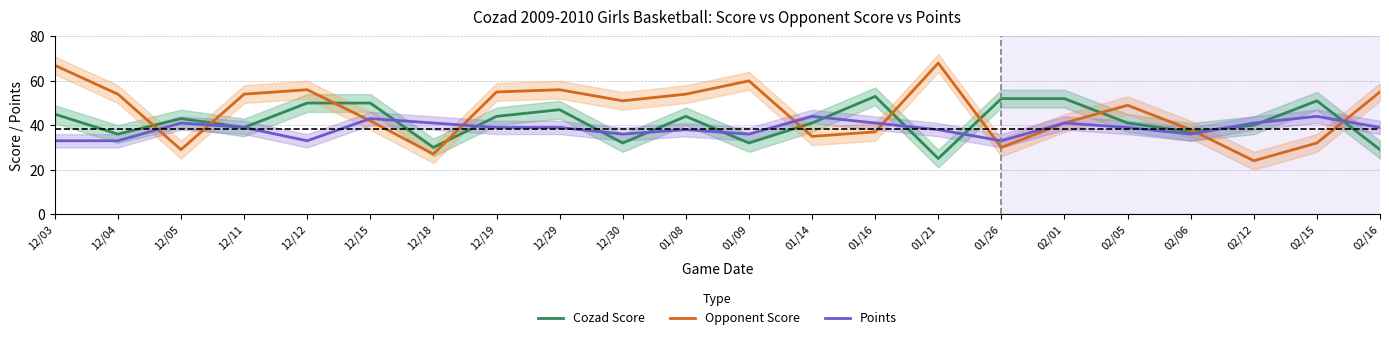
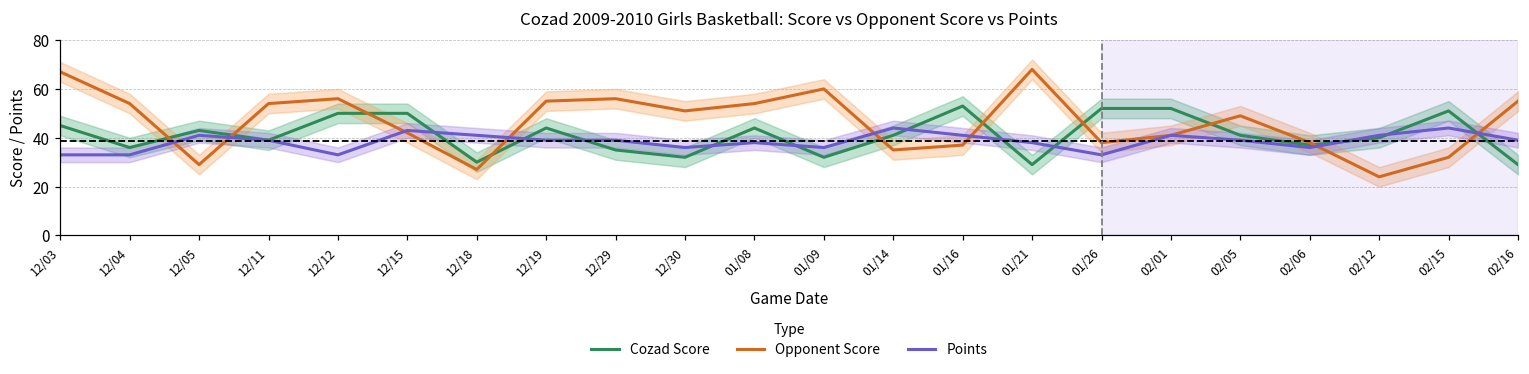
  {
    "Cozad Score": {
      "12/03": 45,
      "12/12": 50,
      "12/15": 50,
      "12/19": 44,
-     "12/29": 47,
+     "12/29": 35,
      "12/30": 32,
      "01/08": 44,
      "01/09": 32,
      "01/14": 41,
      "01/16": 53,
-     "01/21": 25,
+     "01/21": 29,
      "01/26": 52,
      "02/01": 52,
      "02/15": 51,
      "02/16": 29
    },
    "Opponent Score": {
      "12/03": 67,
      "12/04": 54,
      "12/05": 29,
      "12/11": 54,
      "12/12": 56,
      "12/18": 27,
      "12/19": 55,
      "12/29": 56,
      "12/30": 51,
      "01/08": 54,
      "01/09": 60,
      "01/14": 35,
      "01/16": 37,
      "01/21": 68,
-     "01/26": 30,
+     "01/26": 38,
      "02/05": 49,
      "02/12": 24,
      "02/15": 32,
      "02/16": 55
    }
  }
